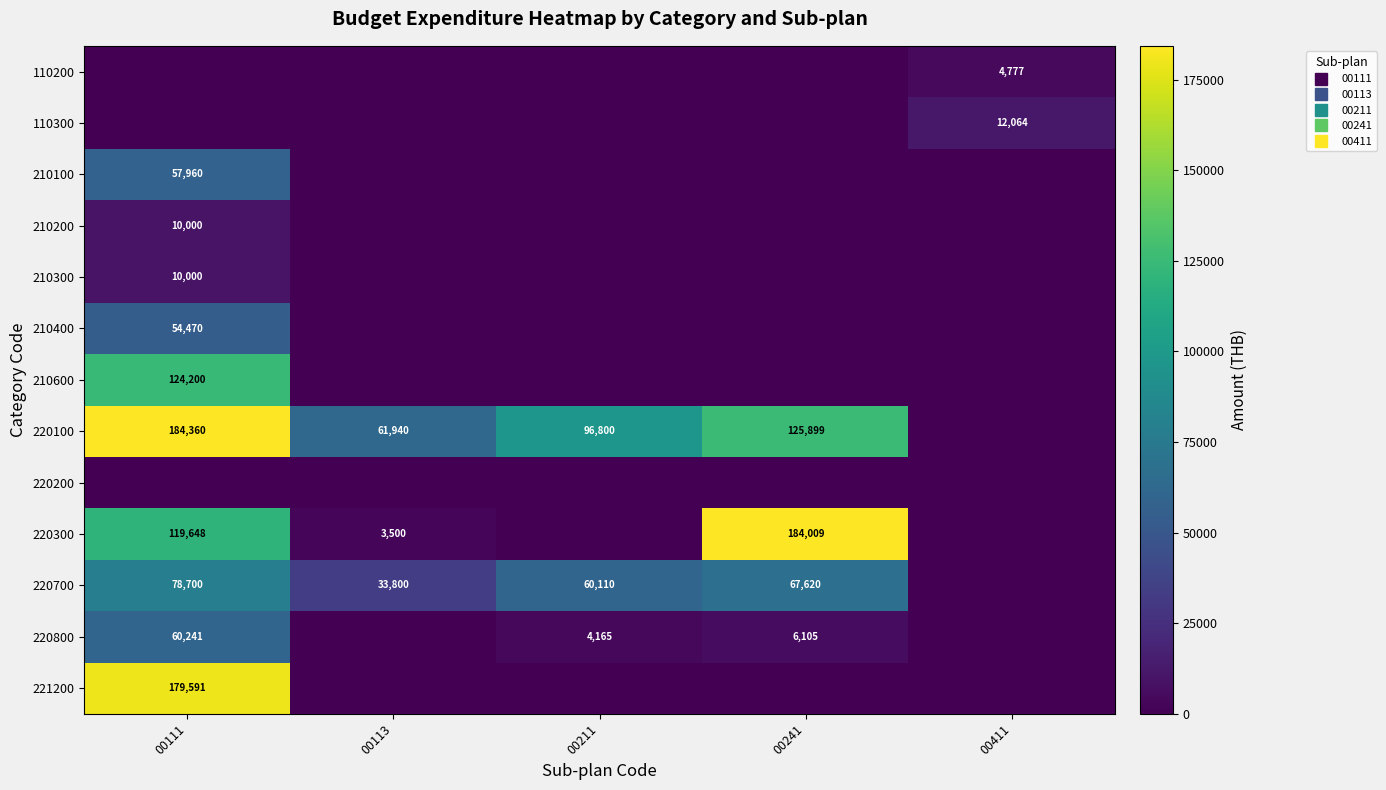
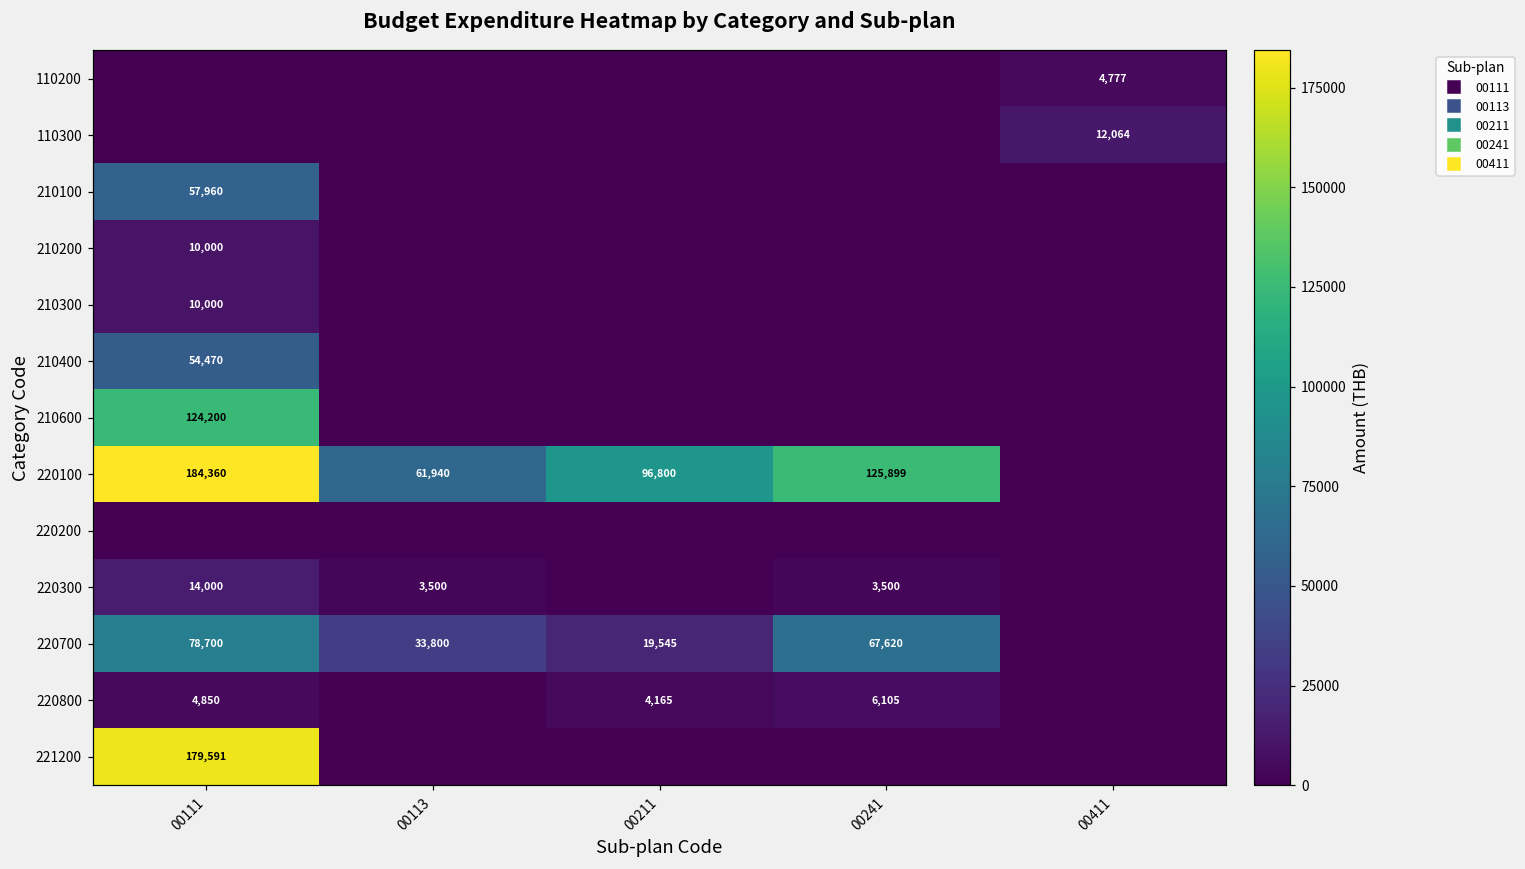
  {
    "110200": {
      "00411": "4,777"
    },
    "110300": {
      "00411": "12,064"
    },
    "210100": {
      "00111": "57,960"
    },
    "210200": {
      "00111": "10,000"
    },
    "210300": {
      "00111": "10,000"
    },
    "210400": {
      "00111": "54,470"
    },
    "210600": {
      "00111": "124,200"
    },
    "220100": {
      "00111": "184,360",
      "00113": "61,940",
      "00211": "96,800",
      "00241": "125,899"
    },
    "220300": {
-     "00111": "119,648",
+     "00111": "14,000",
      "00113": "3,500",
-     "00241": "184,009"
+     "00241": "3,500"
    },
    "220700": {
      "00111": "78,700",
      "00113": "33,800",
-     "00211": "60,110",
+     "00211": "19,545",
      "00241": "67,620"
    },
    "220800": {
-     "00111": "60,241",
+     "00111": "4,850",
      "00211": "4,165",
      "00241": "6,105"
    },
    "221200": {
      "00111": "179,591"
    }
  }
